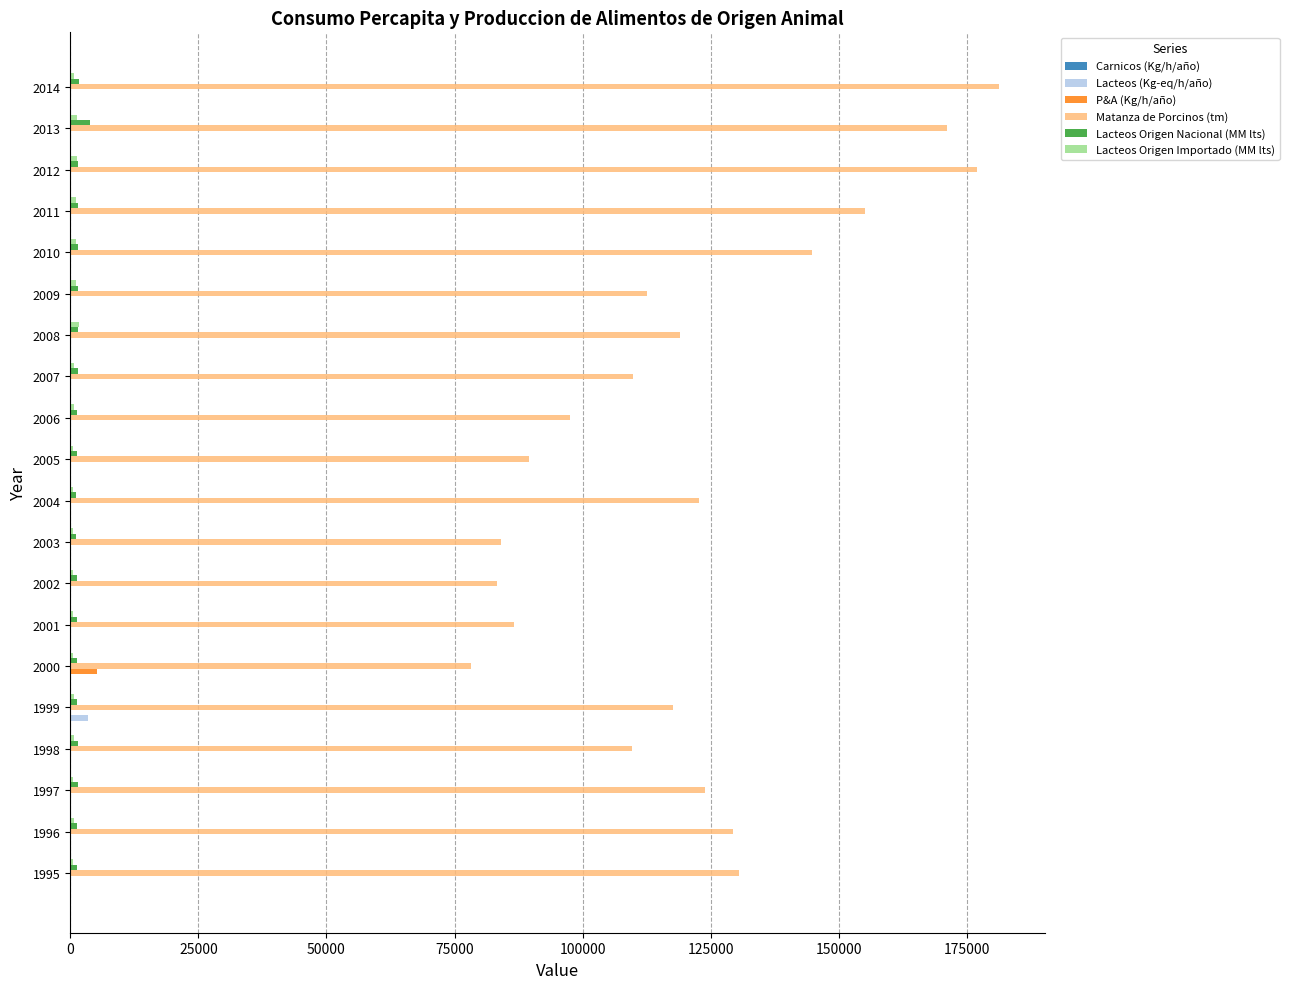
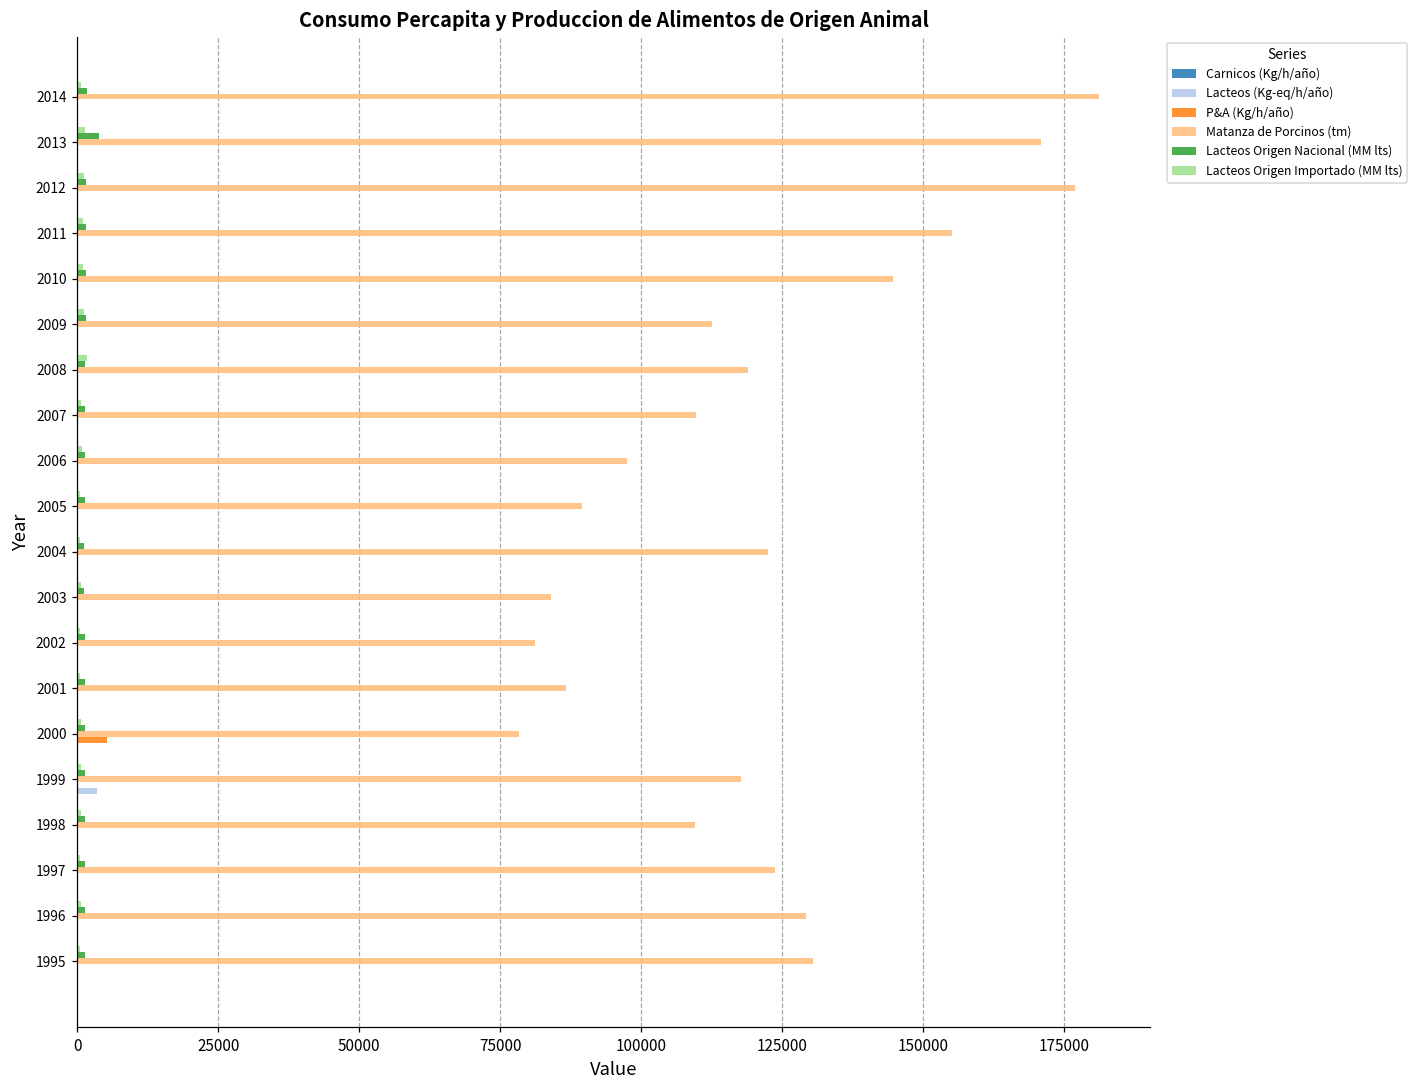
  {
    "Lacteos (Kg-eq/h/año)": {
      "1999": 4000
    },
    "P&A (Kg/h/año)": {
      "2000": 5000
    },
    "Matanza de Porcinos (tm)": {
      "2014": 181000,
      "2013": 171000,
      "2012": 177000,
      "2011": 155000,
      "2010": 145000,
      "2009": 113000,
      "2008": 119000,
      "2007": 110000,
      "2006": 97000,
      "2005": 90000,
      "2004": 123000,
      "2003": 84000,
-     "2002": 83000,
+     "2002": 81000,
      "2001": 87000,
      "2000": 78000,
      "1999": 118000,
      "1998": 110000,
      "1997": 124000,
      "1996": 129000,
      "1995": 131000
    },
    "Lacteos Origen Nacional (MM lts)": {
      "2014": 2000,
      "2013": 4000,
      "2012": 2000,
      "2011": 2000,
      "2010": 2000,
      "2009": 1000,
      "2008": 1000,
      "2007": 1000,
      "2006": 1000,
      "2005": 1000,
      "2004": 1000,
      "2003": 1000,
      "2002": 1000,
      "2001": 1000,
      "2000": 1000,
      "1999": 1000,
      "1998": 1000,
      "1997": 1000,
      "1996": 1000,
      "1995": 1000
    },
    "Lacteos Origen Importado (MM lts)": {
      "2014": 1000,
      "2013": 1000,
      "2012": 1000,
      "2011": 1000,
      "2010": 1000,
      "2009": 1000,
      "2008": 2000,
      "2007": 1000,
      "2006": 1000,
      "2005": 1000,
      "2004": 0,
      "2003": 1000,
      "2001": 1000,
      "2000": 1000,
      "1999": 1000,
      "1998": 1000,
      "1996": 1000,
      "1995": 1000
    }
  }
